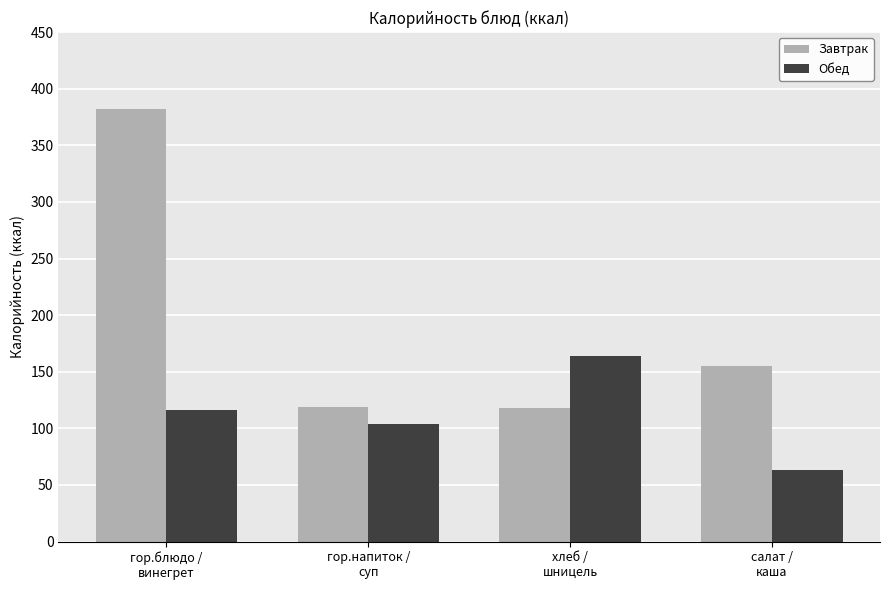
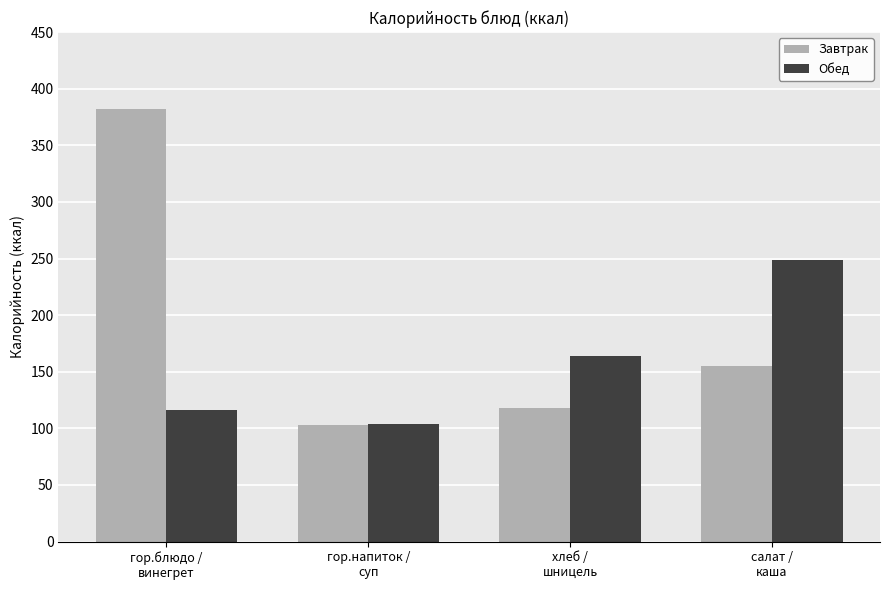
  {
    "Завтрак": {
      "гор.блюдо / винегрет": 382,
-     "гор.напиток / суп": 119,
+     "гор.напиток / суп": 103,
      "хлеб / шницель": 118,
      "салат / каша": 155
    },
    "Обед": {
      "гор.блюдо / винегрет": 116,
      "гор.напиток / суп": 104,
      "хлеб / шницель": 164,
-     "салат / каша": 63
+     "салат / каша": 249
    }
  }
